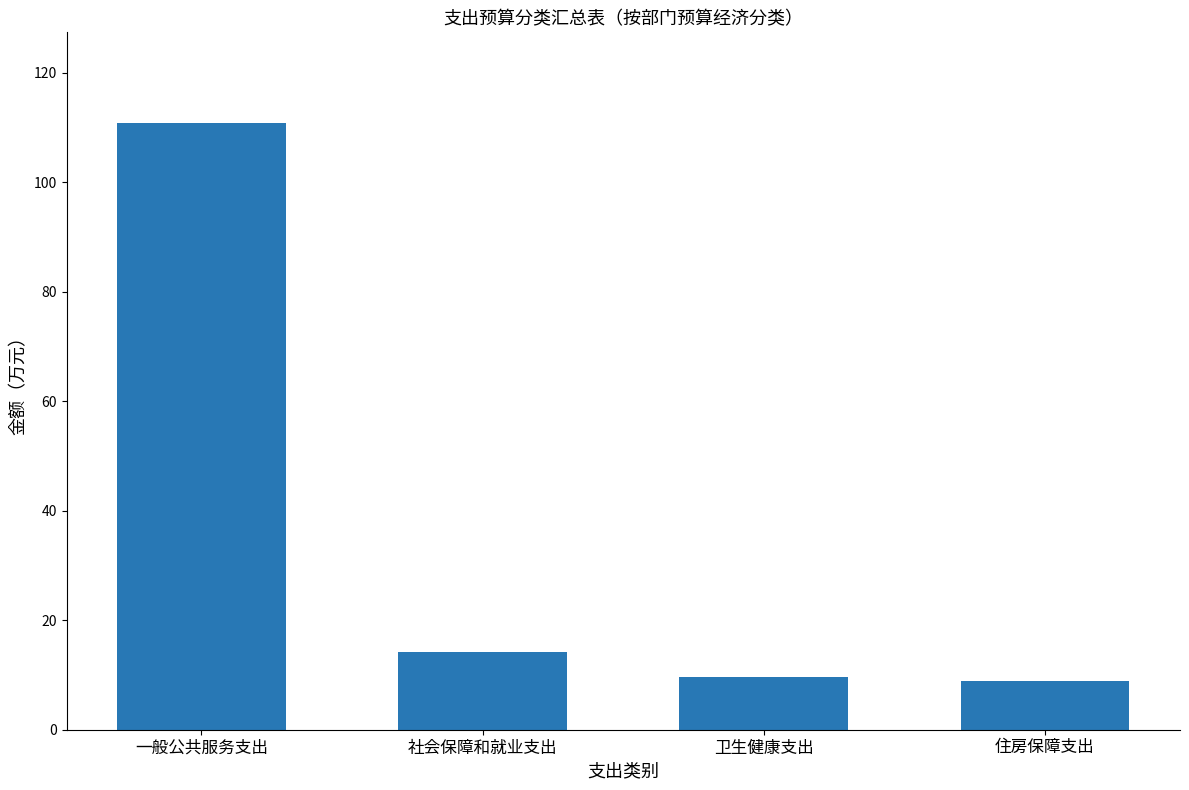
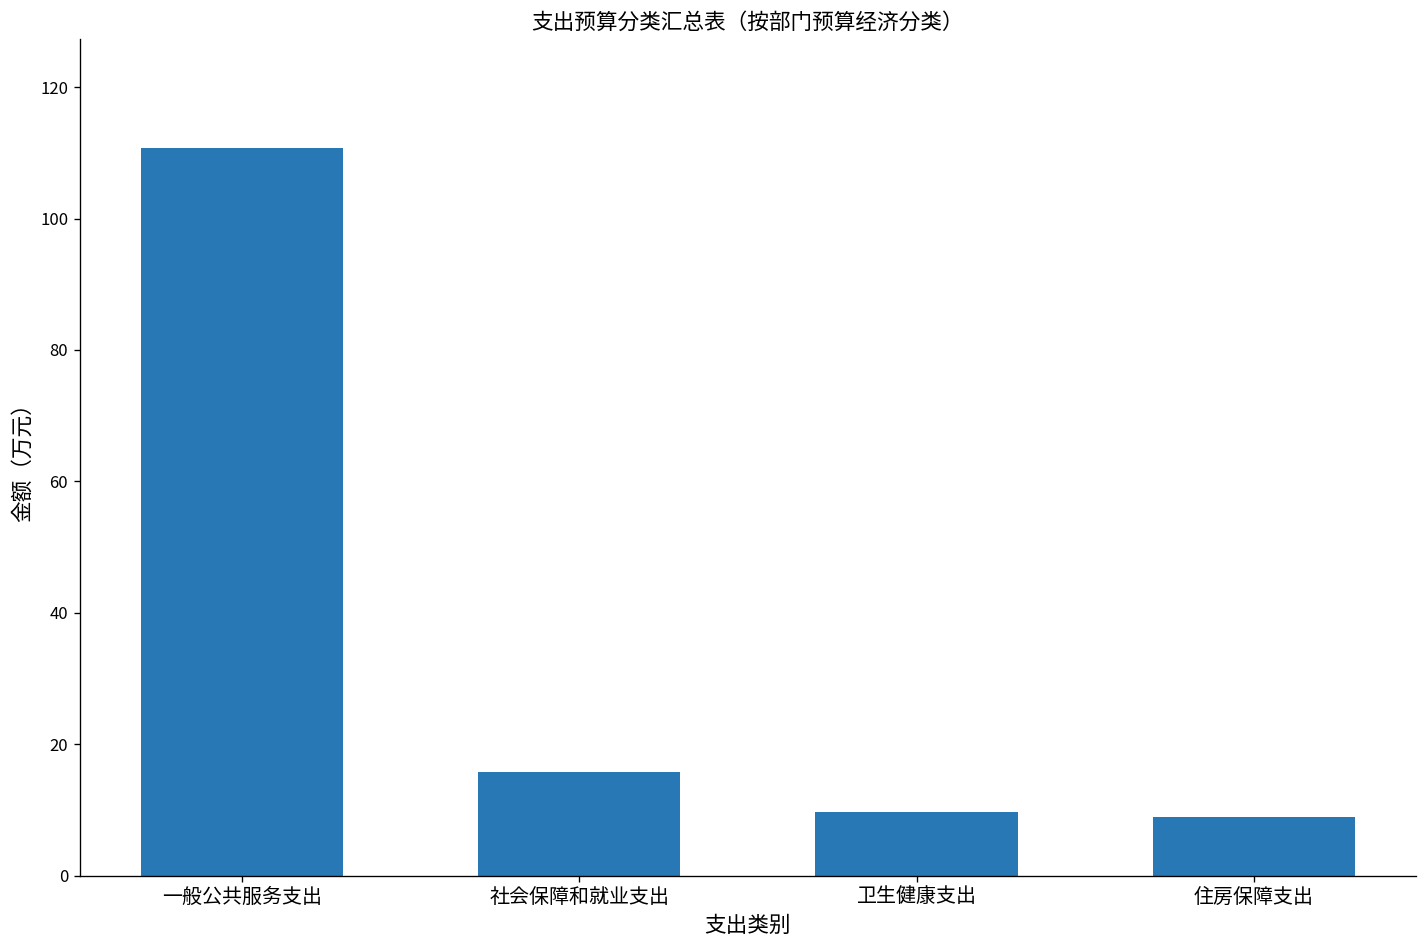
  {
    "一般公共服务支出": 111,
-   "社会保障和就业支出": 14,
+   "社会保障和就业支出": 16,
    "卫生健康支出": 10,
    "住房保障支出": 9
  }
